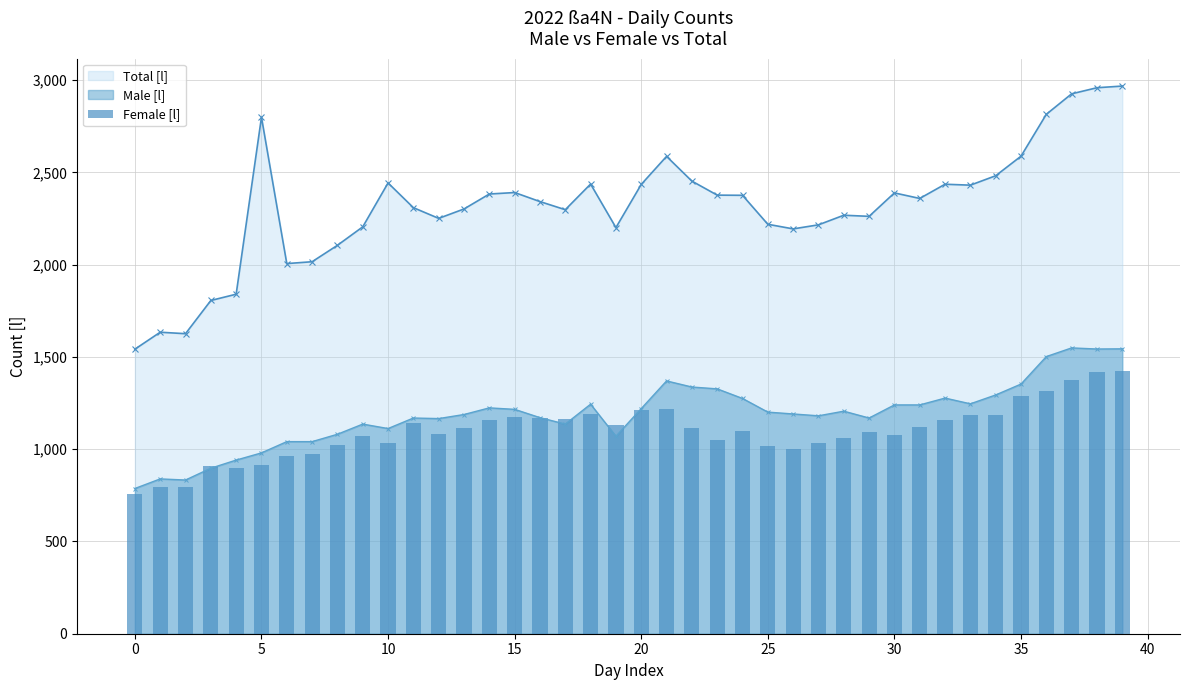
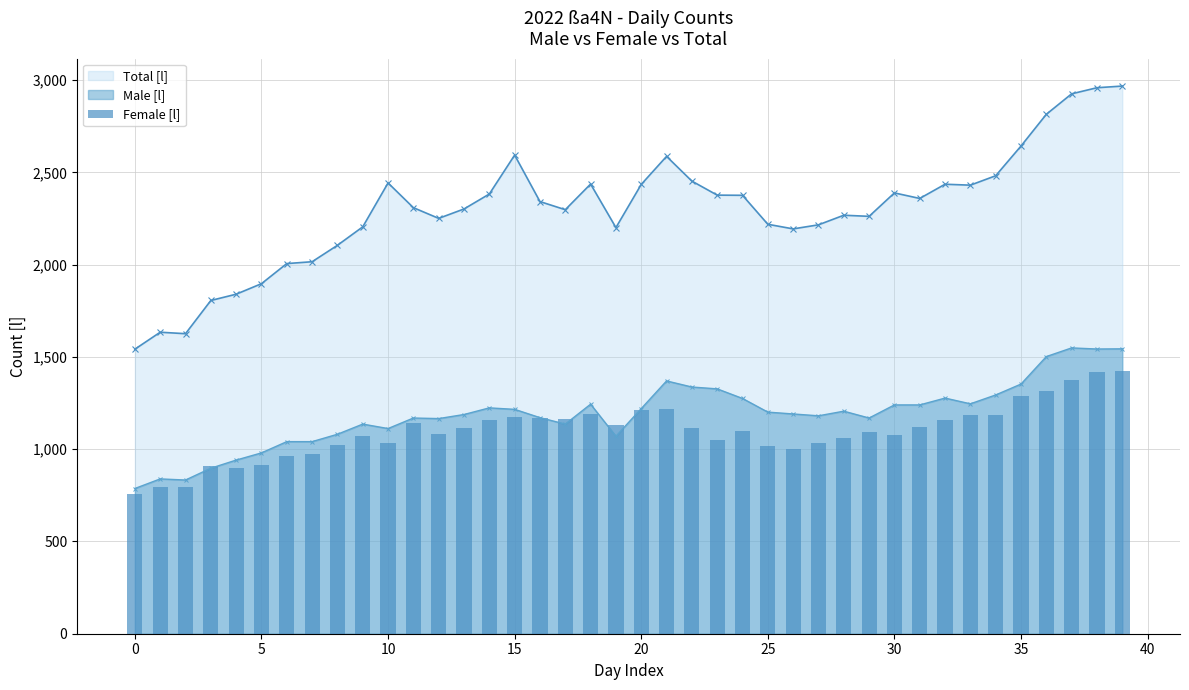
  {
    "Total [l]": {
      "0": "1,540",
-     "5": "2,800",
+     "5": "1,900",
      "10": "2,440",
-     "15": "2,390",
+     "15": "2,590",
      "20": "2,440",
      "25": "2,220",
      "30": "2,390",
-     "35": "2,590"
+     "35": "2,640"
    }
  }
